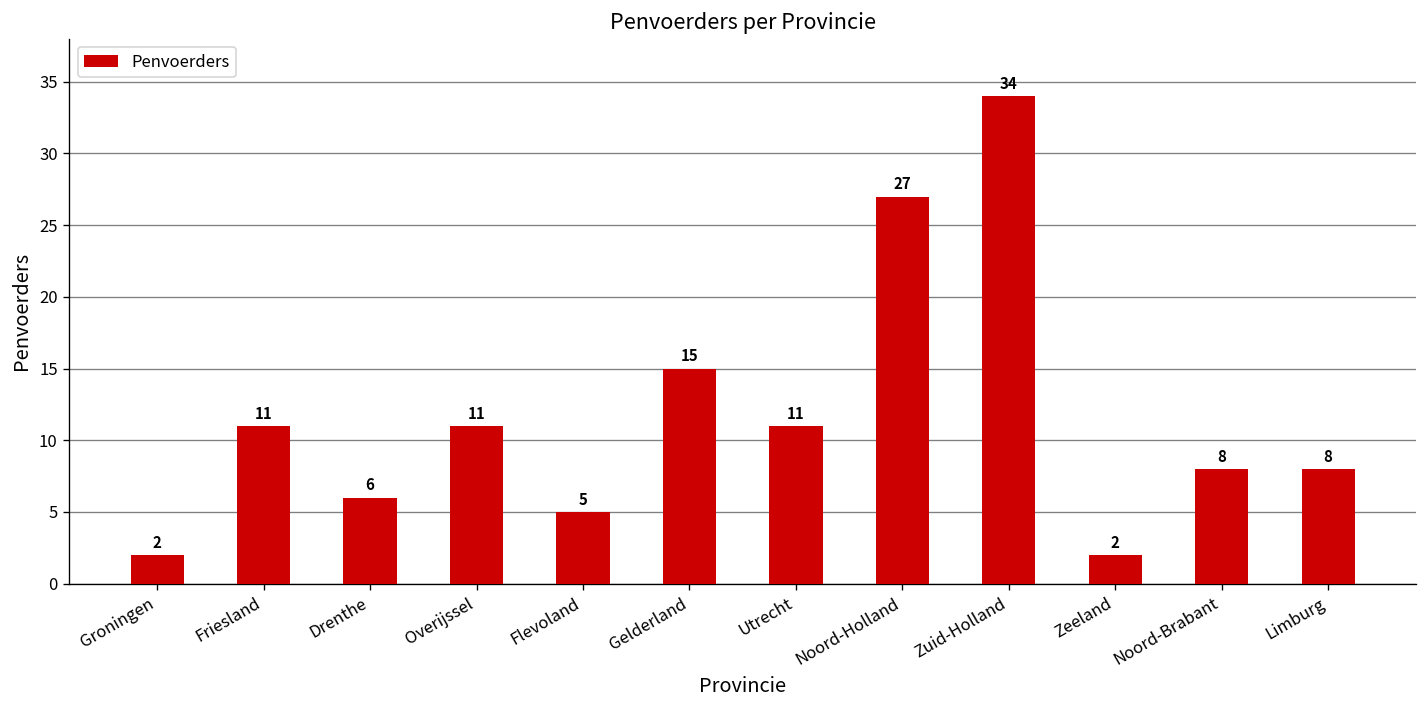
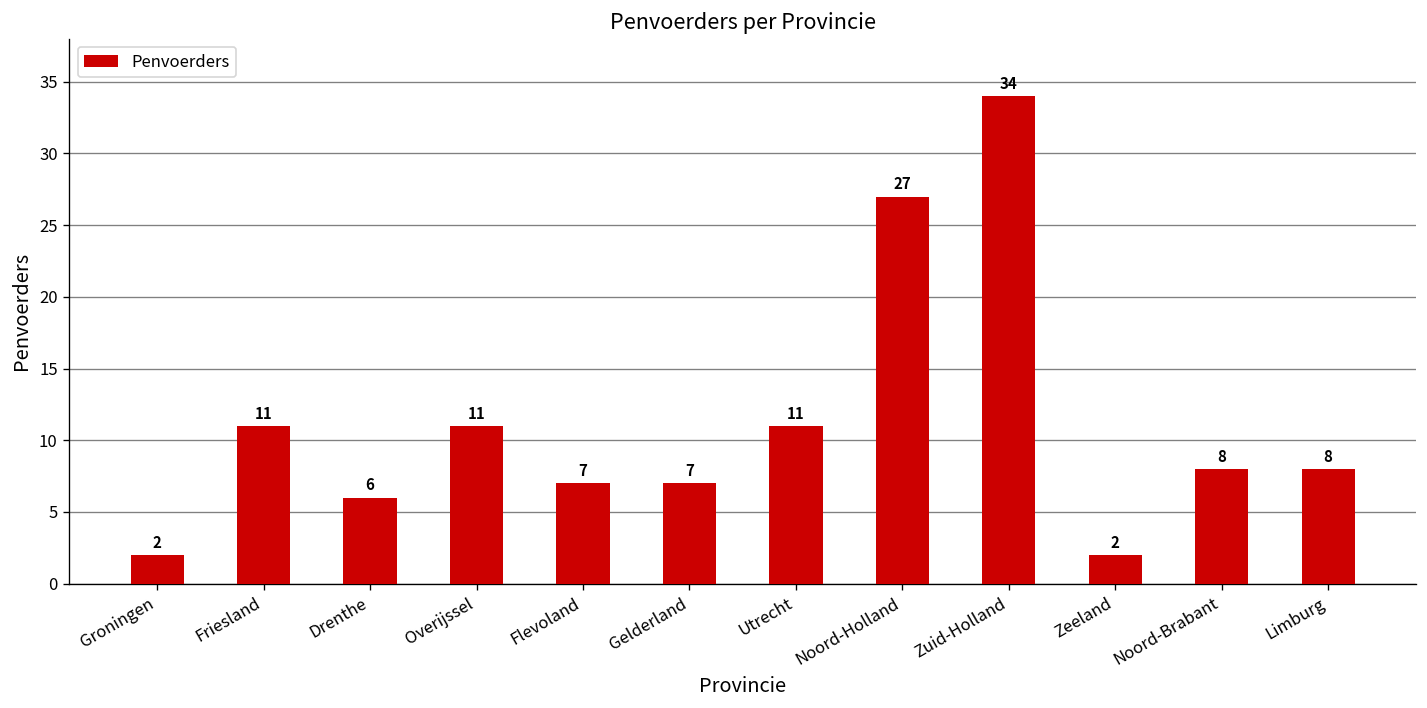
  {
    "Groningen": 2,
    "Friesland": 11,
    "Drenthe": 6,
    "Overijssel": 11,
-   "Flevoland": 5,
-   "Gelderland": 15,
+   "Flevoland": 7,
+   "Gelderland": 7,
    "Utrecht": 11,
    "Noord-Holland": 27,
    "Zuid-Holland": 34,
    "Zeeland": 2,
    "Noord-Brabant": 8,
    "Limburg": 8
  }
